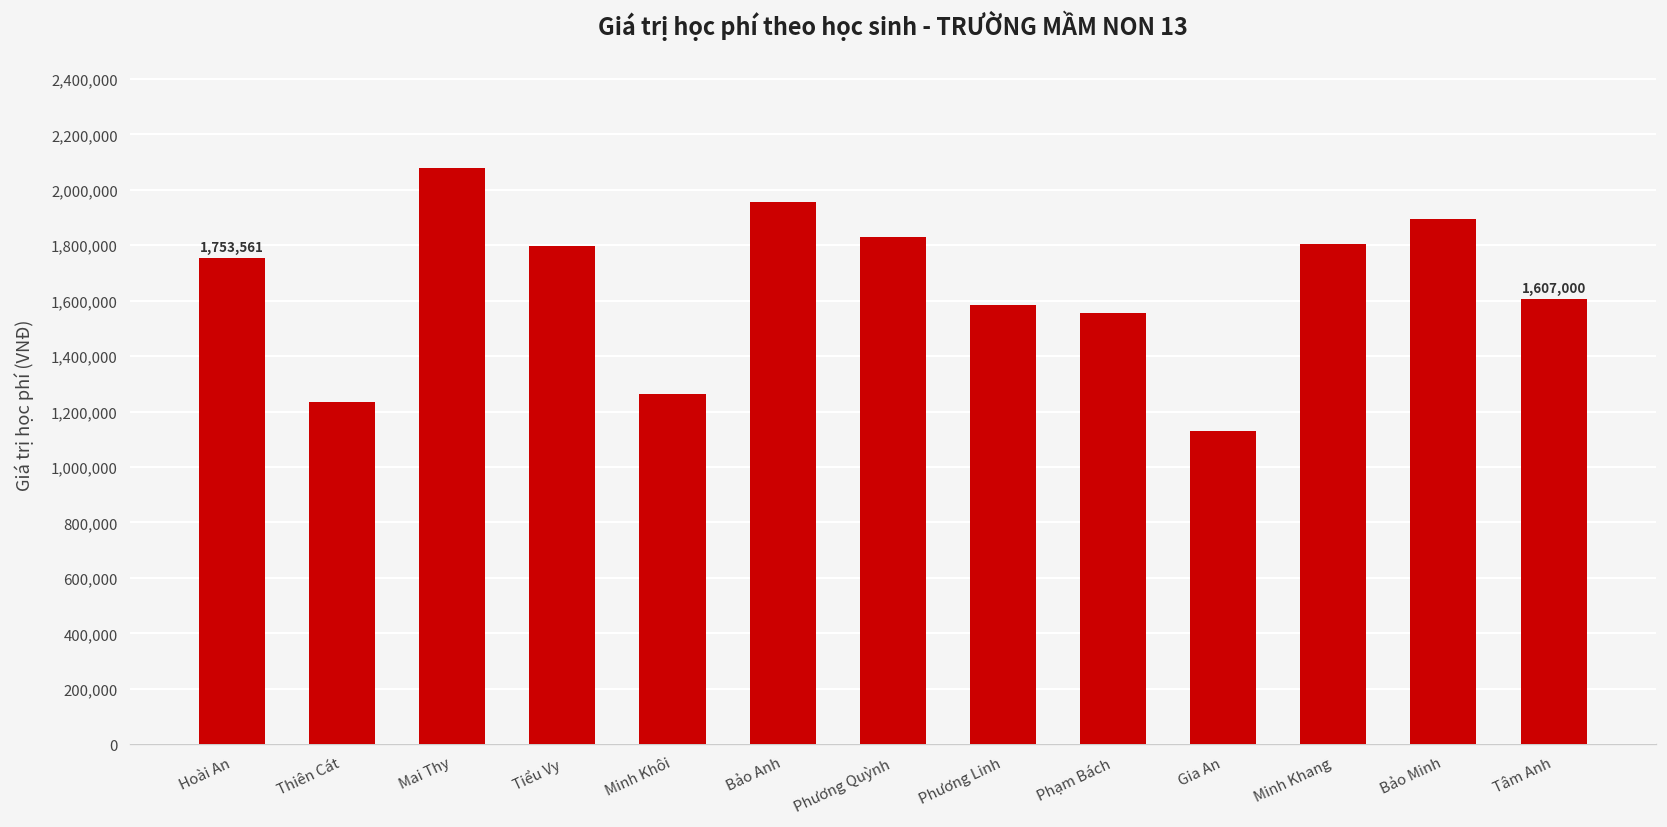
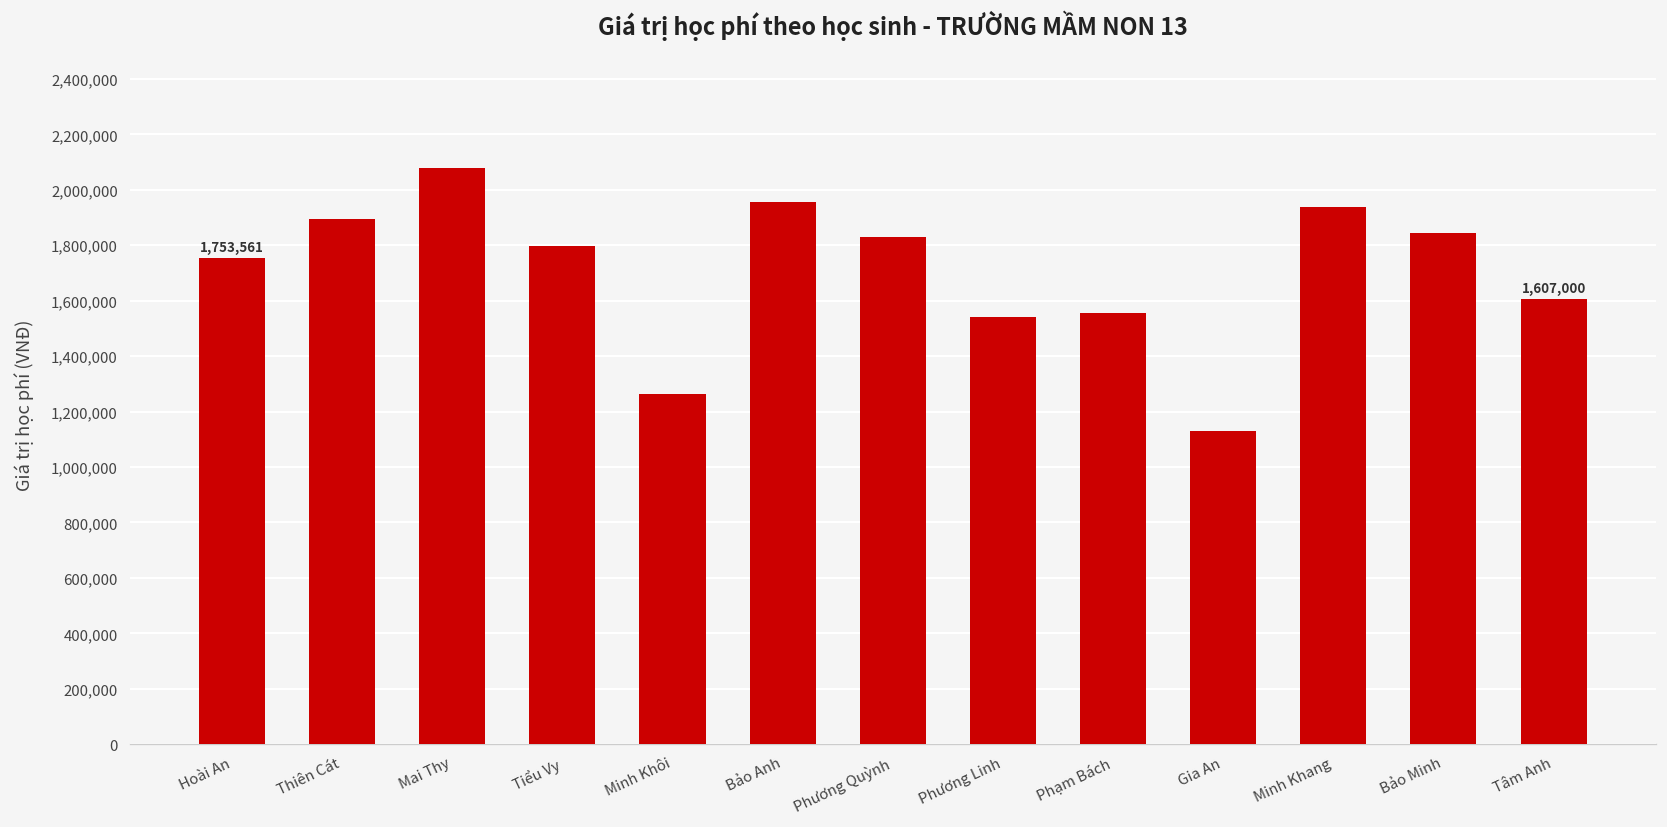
  {
-   "Thiên Cát": "1,240,000",
+   "Thiên Cát": "1,890,000",
    "Mai Thy": "2,080,000",
    "Tiểu Vy": "1,800,000",
    "Minh Khôi": "1,260,000",
    "Bảo Anh": "1,960,000",
    "Phương Quỳnh": "1,830,000",
-   "Phương Linh": "1,580,000",
+   "Phương Linh": "1,540,000",
    "Phạm Bách": "1,560,000",
    "Gia An": "1,130,000",
-   "Minh Khang": "1,810,000",
-   "Bảo Minh": "1,890,000"
+   "Minh Khang": "1,940,000",
+   "Bảo Minh": "1,840,000"
  }
